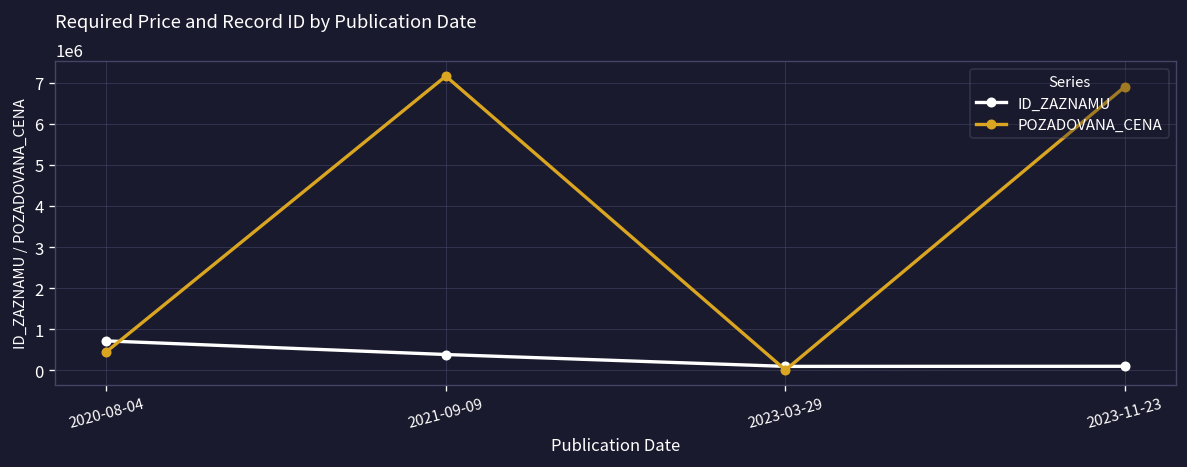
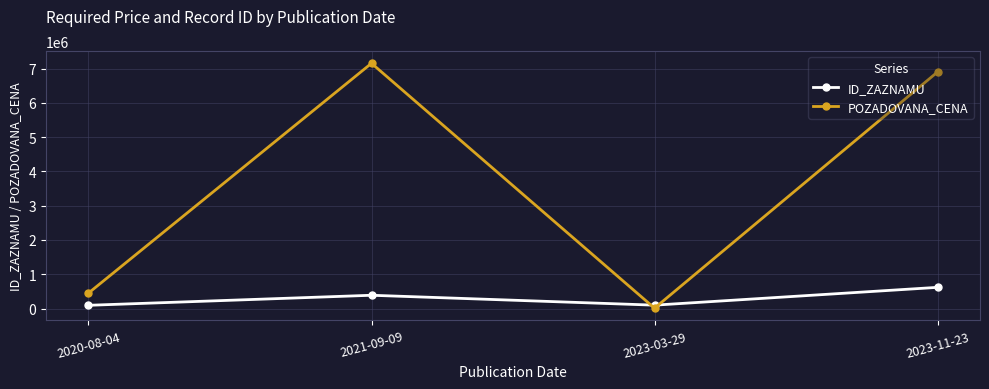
  {
    "ID_ZAZNAMU": {
-     "2020-08-04": 700000,
+     "2020-08-04": 100000,
      "2021-09-09": 400000,
      "2023-03-29": 100000,
-     "2023-11-23": 100000
+     "2023-11-23": 600000
    },
    "POZADOVANA_CENA": {
      "2020-08-04": 500000,
      "2021-09-09": 7200000,
      "2023-03-29": 0
    }
  }
